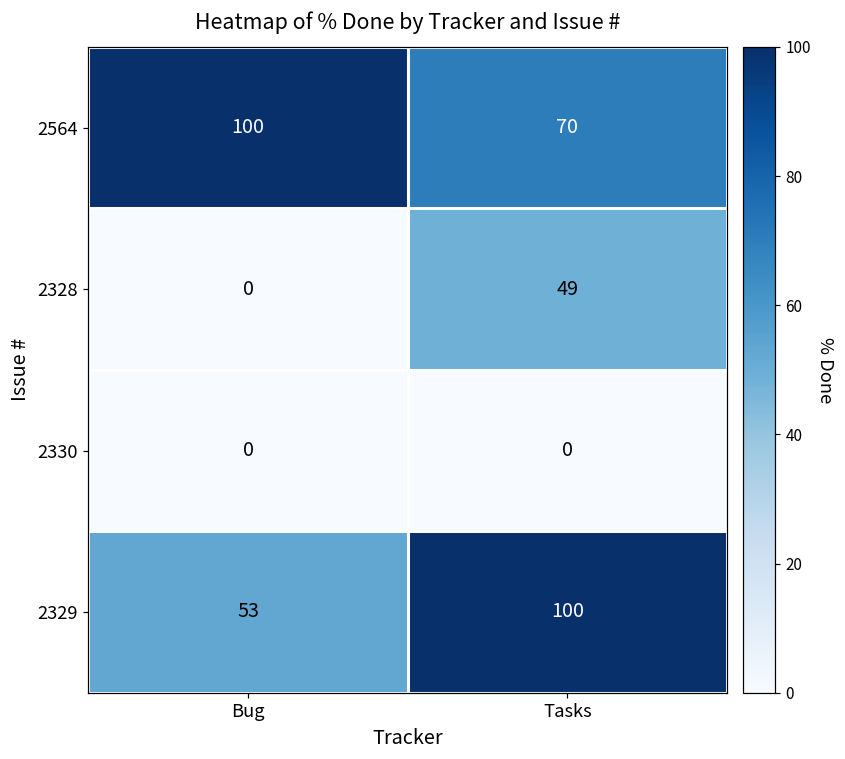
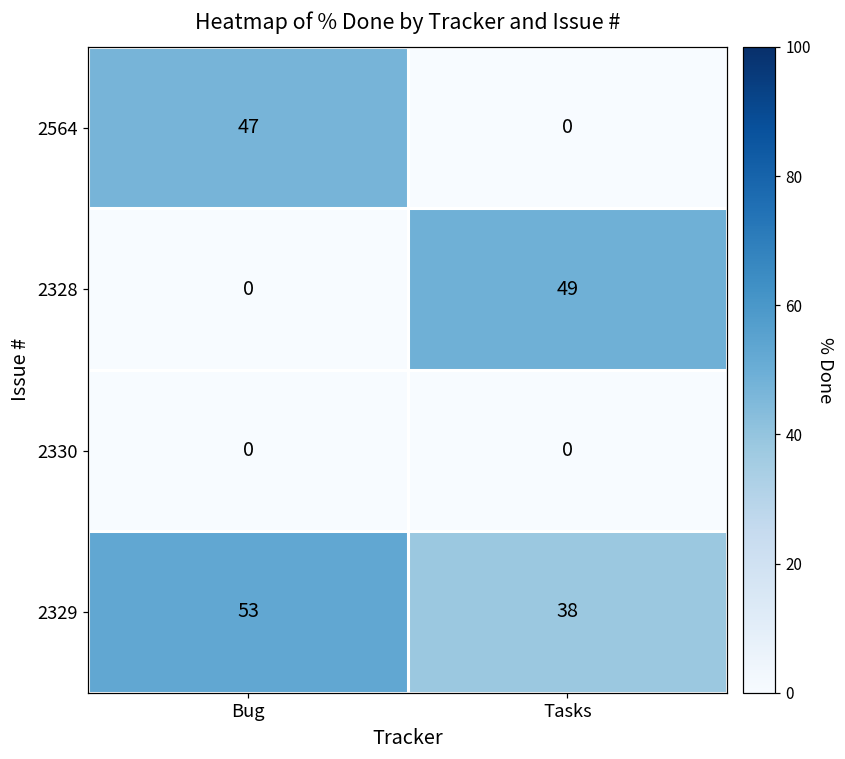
  {
    "2564": {
-     "Bug": 100,
-     "Tasks": 70
+     "Bug": 47,
+     "Tasks": 0
    },
    "2328": {
      "Bug": 0,
      "Tasks": 49
    },
    "2330": {
      "Bug": 0,
      "Tasks": 0
    },
    "2329": {
      "Bug": 53,
-     "Tasks": 100
+     "Tasks": 38
    }
  }
